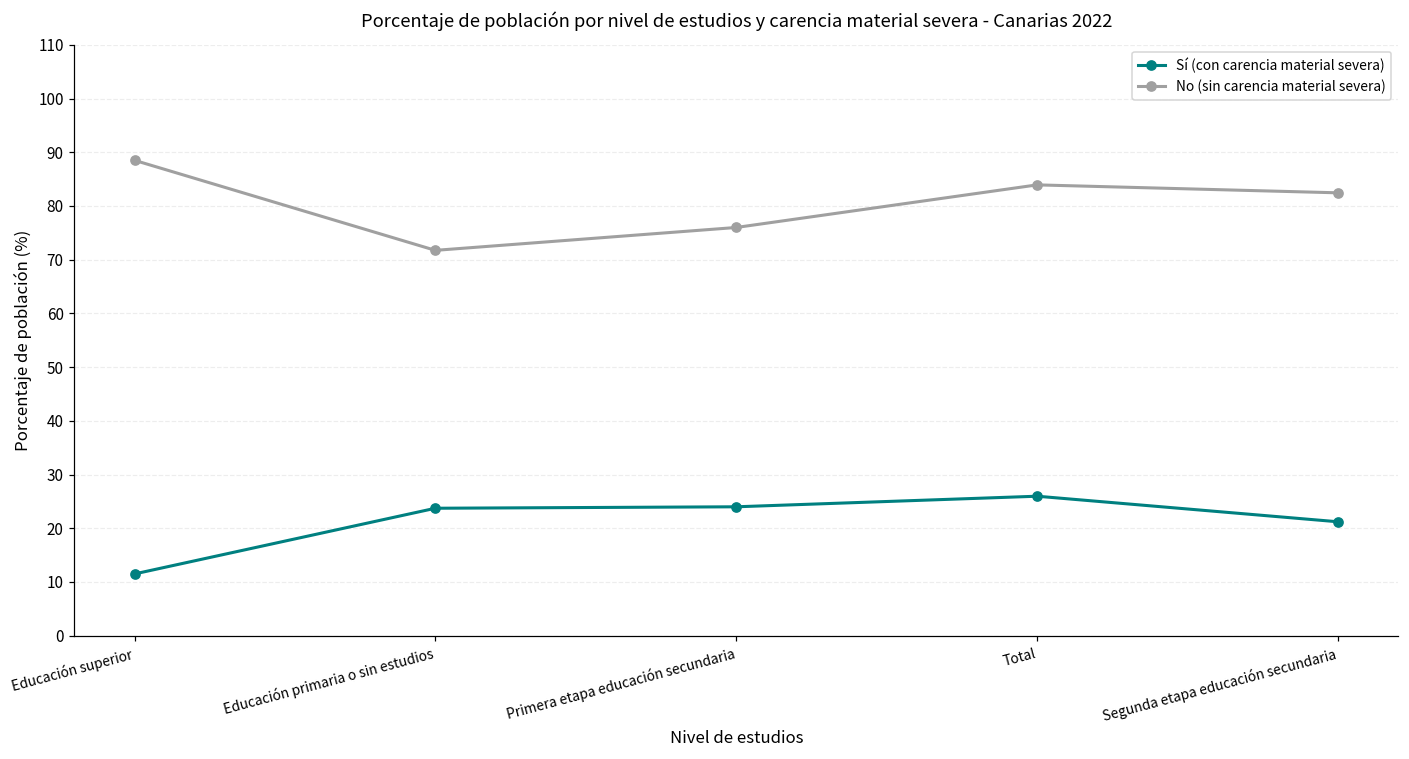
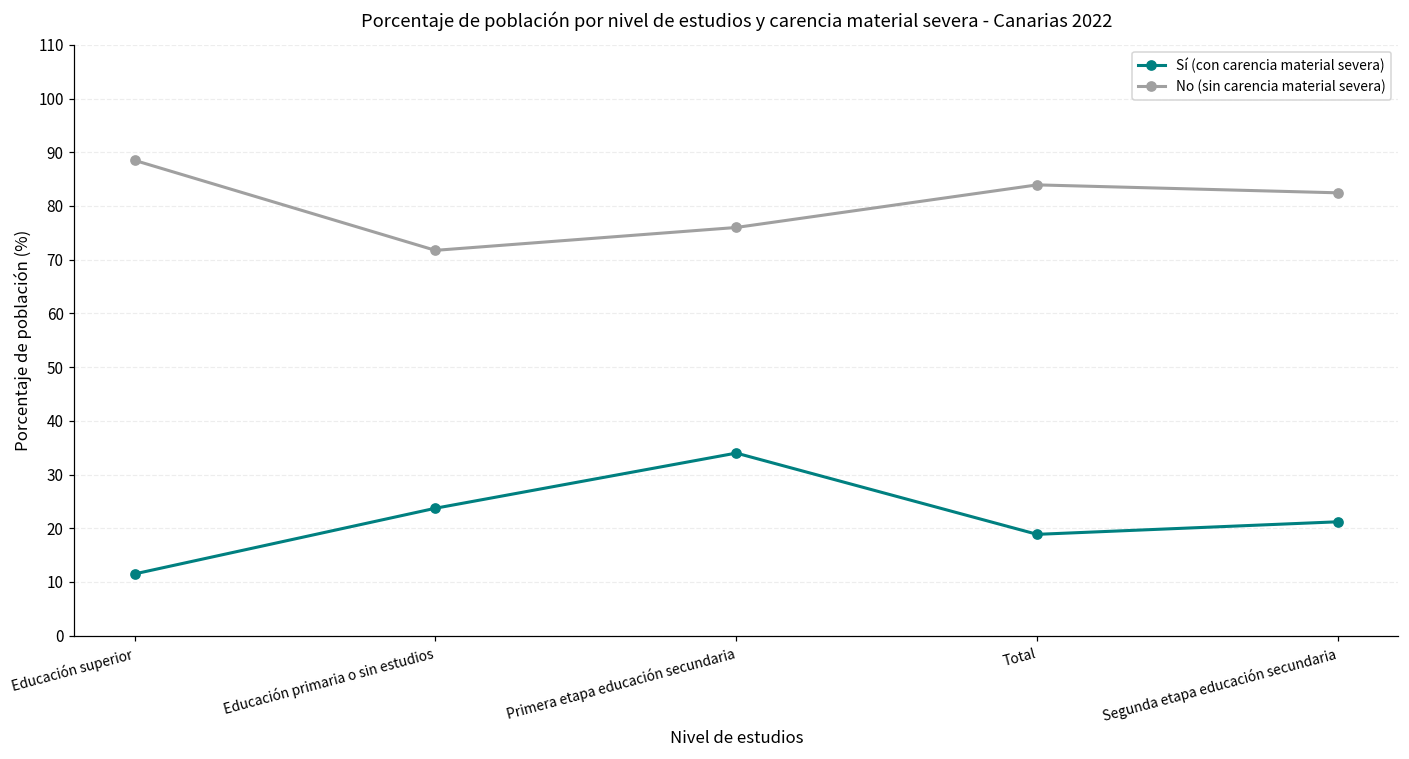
  {
    "Sí (con carencia material severa)": {
      "Educación superior": 12,
      "Educación primaria o sin estudios": 24,
-     "Primera etapa educación secundaria": 24,
-     "Total": 26,
+     "Primera etapa educación secundaria": 34,
+     "Total": 19,
      "Segunda etapa educación secundaria": 21
    },
    "No (sin carencia material severa)": {
      "Educación superior": 89,
      "Educación primaria o sin estudios": 72,
      "Primera etapa educación secundaria": 76,
      "Total": 84,
      "Segunda etapa educación secundaria": 82
    }
  }
